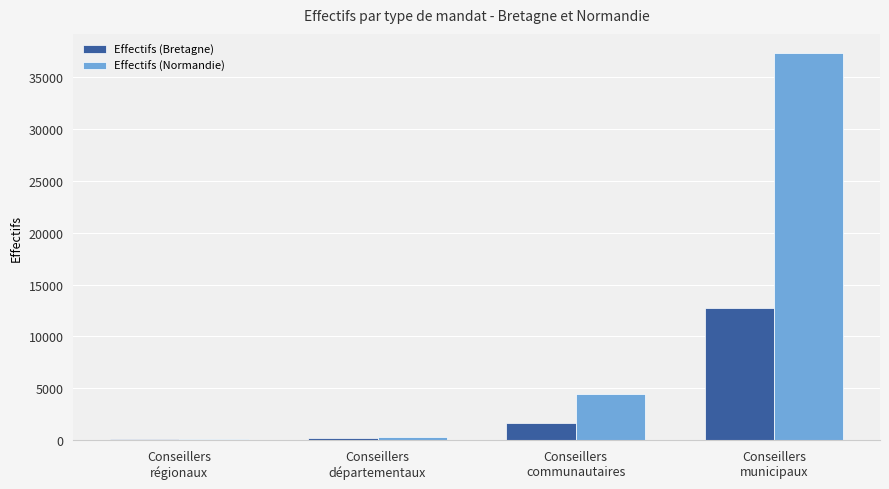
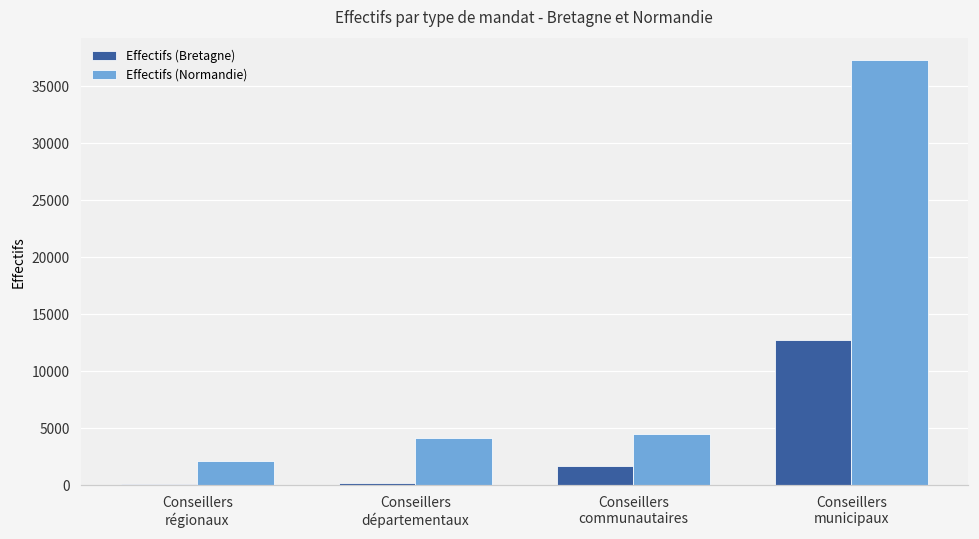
  {
    "Effectifs (Bretagne)": {
      "Conseillers communautaires": 1700,
      "Conseillers municipaux": 12800
    },
    "Effectifs (Normandie)": {
-     "Conseillers régionaux": 100,
-     "Conseillers départementaux": 300,
+     "Conseillers régionaux": 2100,
+     "Conseillers départementaux": 4100,
      "Conseillers communautaires": 4500,
      "Conseillers municipaux": 37300
    }
  }
